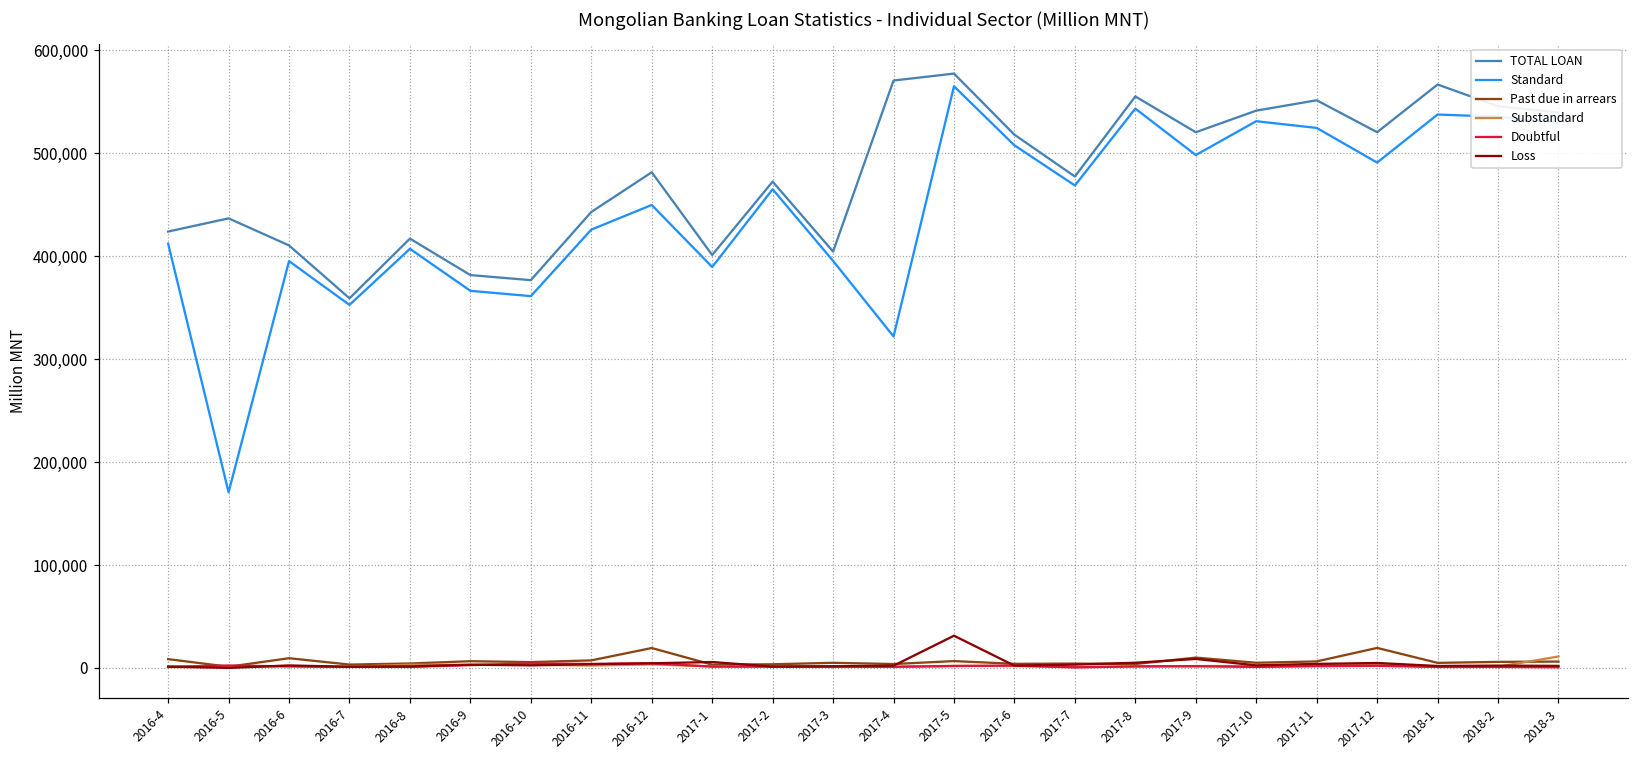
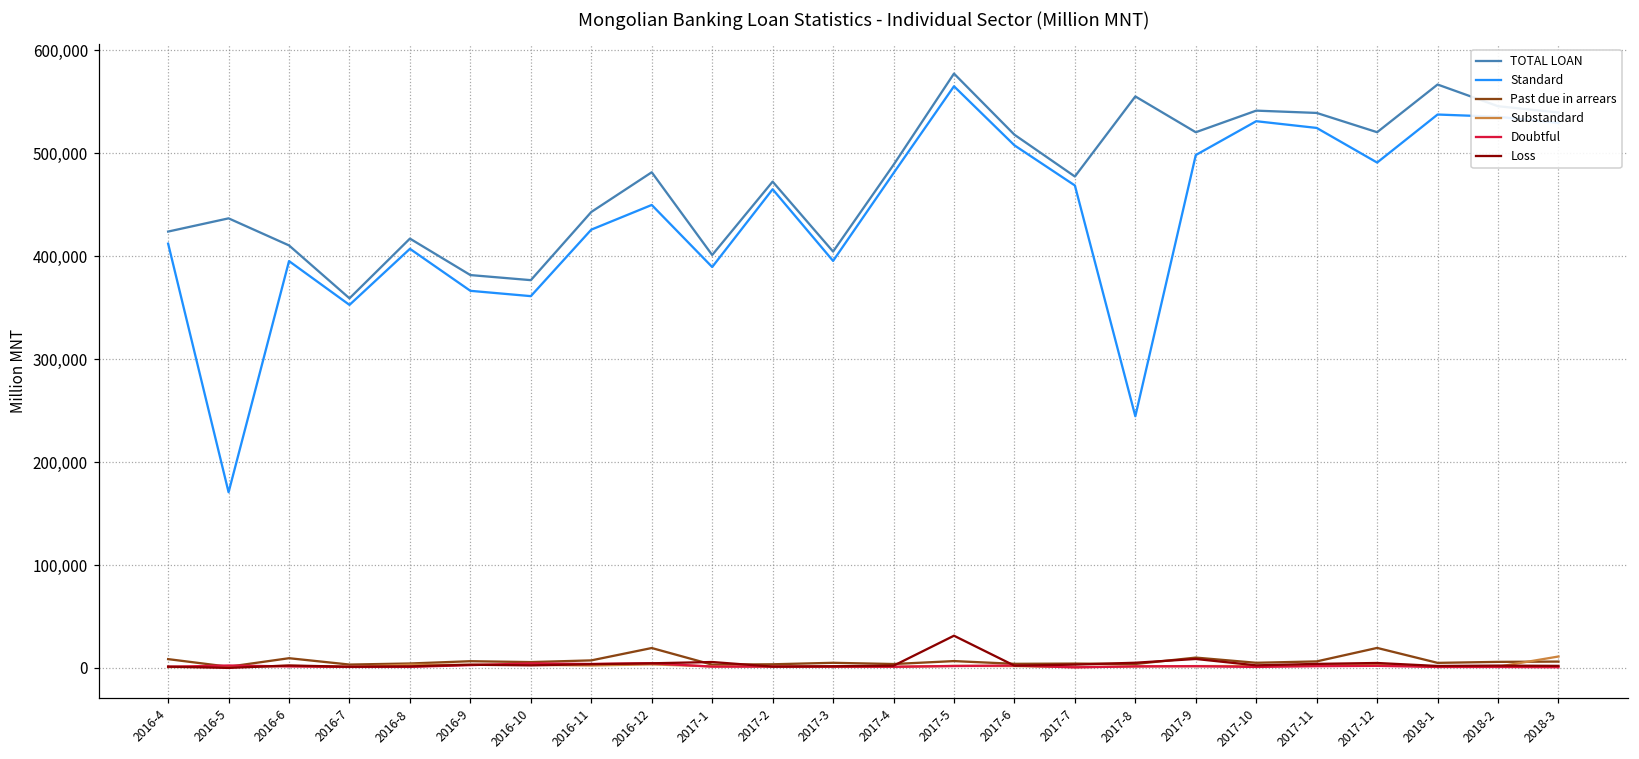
  {
    "TOTAL LOAN": {
      "2016-4": "420,000",
      "2016-5": "440,000",
      "2016-6": "410,000",
      "2016-7": "360,000",
      "2016-8": "420,000",
      "2016-9": "380,000",
      "2016-10": "380,000",
      "2016-11": "440,000",
      "2016-12": "480,000",
      "2017-1": "400,000",
      "2017-2": "470,000",
      "2017-3": "400,000",
-     "2017-4": "570,000",
+     "2017-4": "490,000",
      "2017-5": "580,000",
      "2017-6": "520,000",
      "2017-7": "480,000",
      "2017-8": "560,000",
      "2017-9": "520,000",
      "2017-10": "540,000",
-     "2017-11": "550,000",
+     "2017-11": "540,000",
      "2017-12": "520,000",
      "2018-1": "570,000"
    },
    "Standard": {
      "2016-4": "410,000",
      "2016-5": "170,000",
      "2016-6": "400,000",
      "2016-7": "350,000",
      "2016-8": "410,000",
      "2016-9": "370,000",
      "2016-10": "360,000",
      "2016-11": "430,000",
      "2016-12": "450,000",
      "2017-1": "390,000",
      "2017-2": "470,000",
      "2017-3": "400,000",
-     "2017-4": "320,000",
+     "2017-4": "480,000",
      "2017-5": "570,000",
      "2017-6": "510,000",
      "2017-7": "470,000",
-     "2017-8": "540,000",
+     "2017-8": "240,000",
      "2017-9": "500,000",
      "2017-10": "530,000",
      "2017-11": "520,000",
      "2017-12": "490,000",
      "2018-1": "540,000"
    },
    "Past due in arrears": {
      "2016-4": "10,000",
      "2016-6": "10,000",
      "2016-9": "10,000",
      "2016-11": "10,000",
      "2016-12": "20,000",
      "2017-3": "0",
      "2017-5": "10,000",
      "2017-12": "20,000",
      "2018-1": "0",
      "2018-2": "10,000",
      "2018-3": "10,000"
    },
    "Substandard": {
      "2018-3": "10,000"
    },
    "Loss": {
      "2017-5": "30,000"
    }
  }
